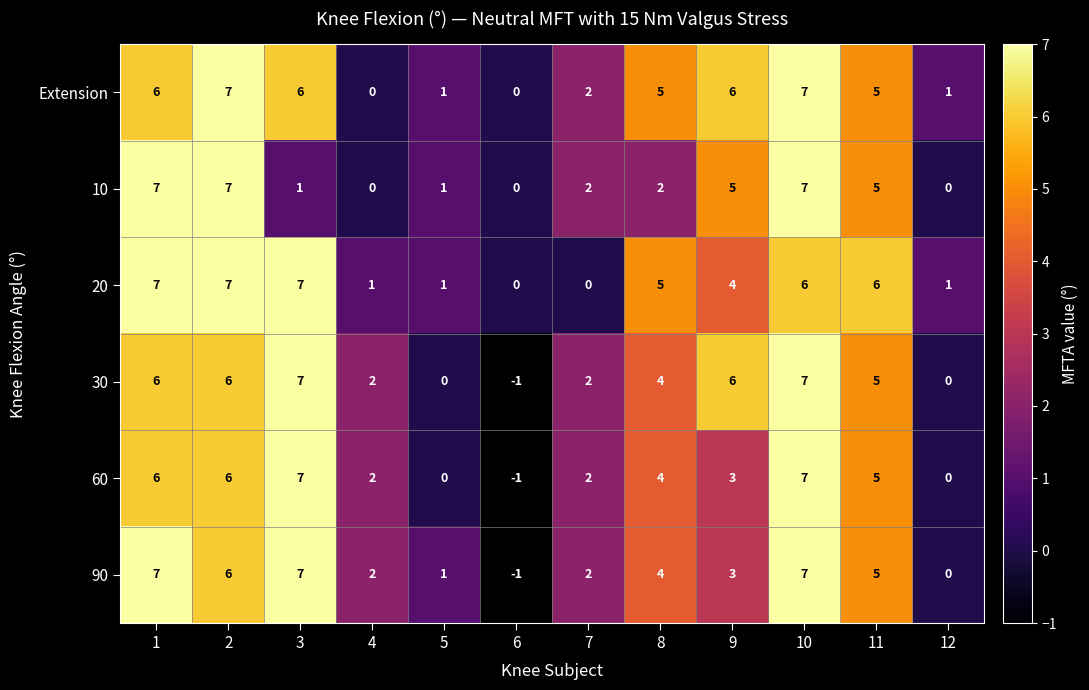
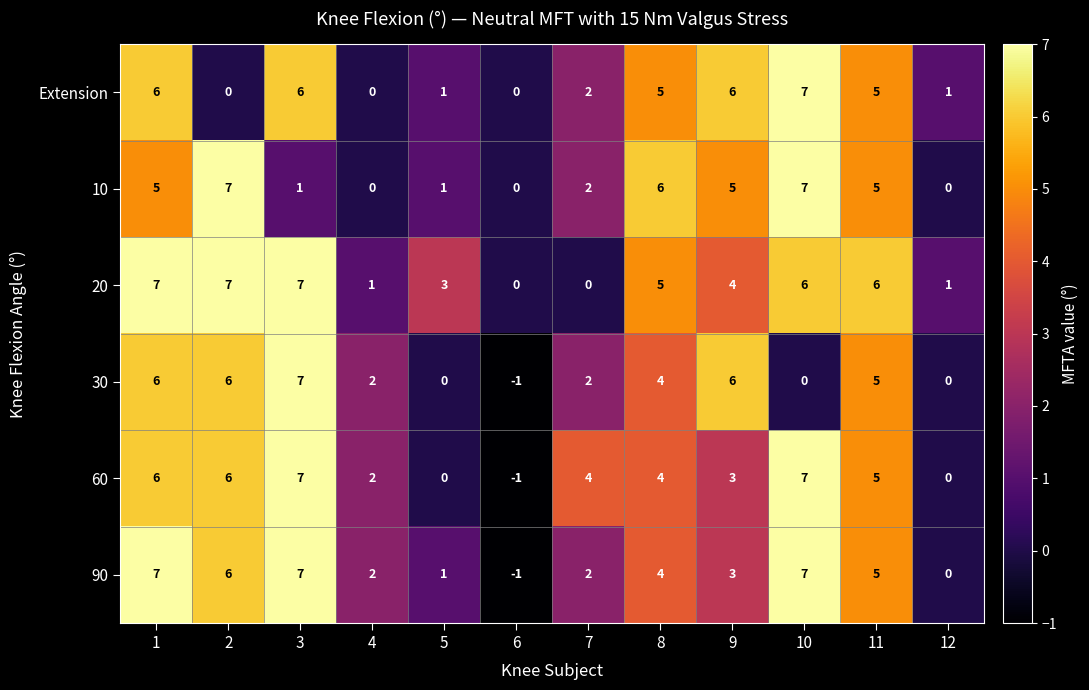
  {
    "Extension": {
      "1": 6,
-     "2": 7,
+     "2": 0,
      "3": 6,
      "4": 0,
      "5": 1,
      "6": 0,
      "7": 2,
      "8": 5,
      "9": 6,
      "10": 7,
      "11": 5,
      "12": 1
    },
    "10": {
-     "1": 7,
+     "1": 5,
      "2": 7,
      "3": 1,
      "4": 0,
      "5": 1,
      "6": 0,
      "7": 2,
-     "8": 2,
+     "8": 6,
      "9": 5,
      "10": 7,
      "11": 5,
      "12": 0
    },
    "20": {
      "1": 7,
      "2": 7,
      "3": 7,
      "4": 1,
-     "5": 1,
+     "5": 3,
      "6": 0,
      "7": 0,
      "8": 5,
      "9": 4,
      "10": 6,
      "11": 6,
      "12": 1
    },
    "30": {
      "1": 6,
      "2": 6,
      "3": 7,
      "4": 2,
      "5": 0,
      "6": -1,
      "7": 2,
      "8": 4,
      "9": 6,
-     "10": 7,
+     "10": 0,
      "11": 5,
      "12": 0
    },
    "60": {
      "1": 6,
      "2": 6,
      "3": 7,
      "4": 2,
      "5": 0,
      "6": -1,
-     "7": 2,
+     "7": 4,
      "8": 4,
      "9": 3,
      "10": 7,
      "11": 5,
      "12": 0
    },
    "90": {
      "1": 7,
      "2": 6,
      "3": 7,
      "4": 2,
      "5": 1,
      "6": -1,
      "7": 2,
      "8": 4,
      "9": 3,
      "10": 7,
      "11": 5,
      "12": 0
    }
  }
